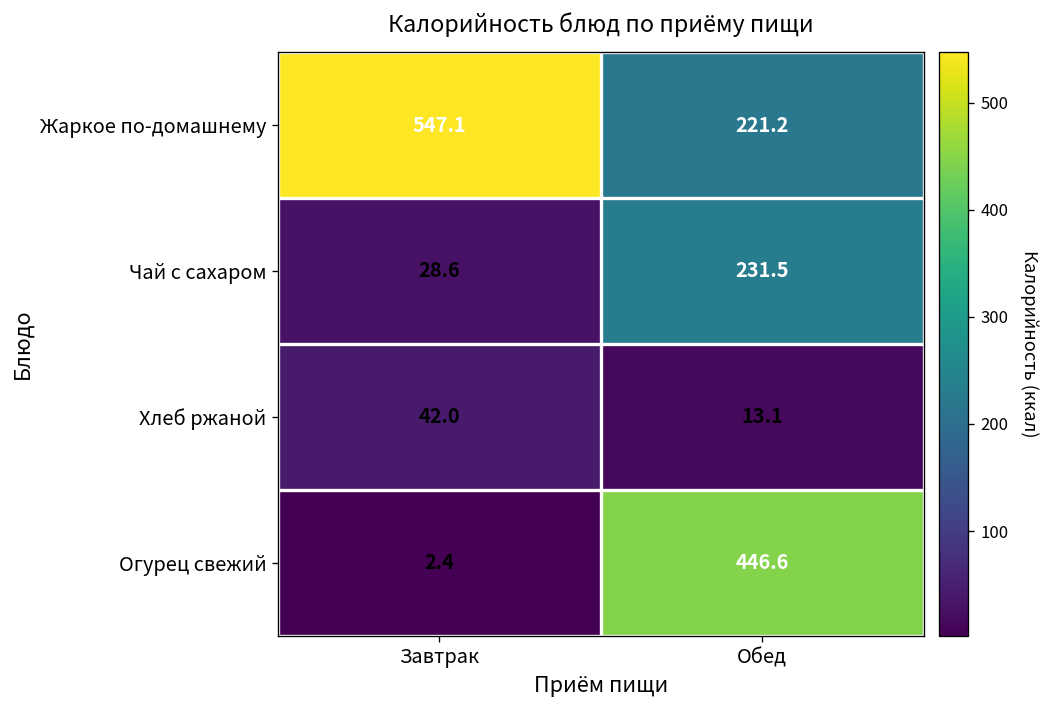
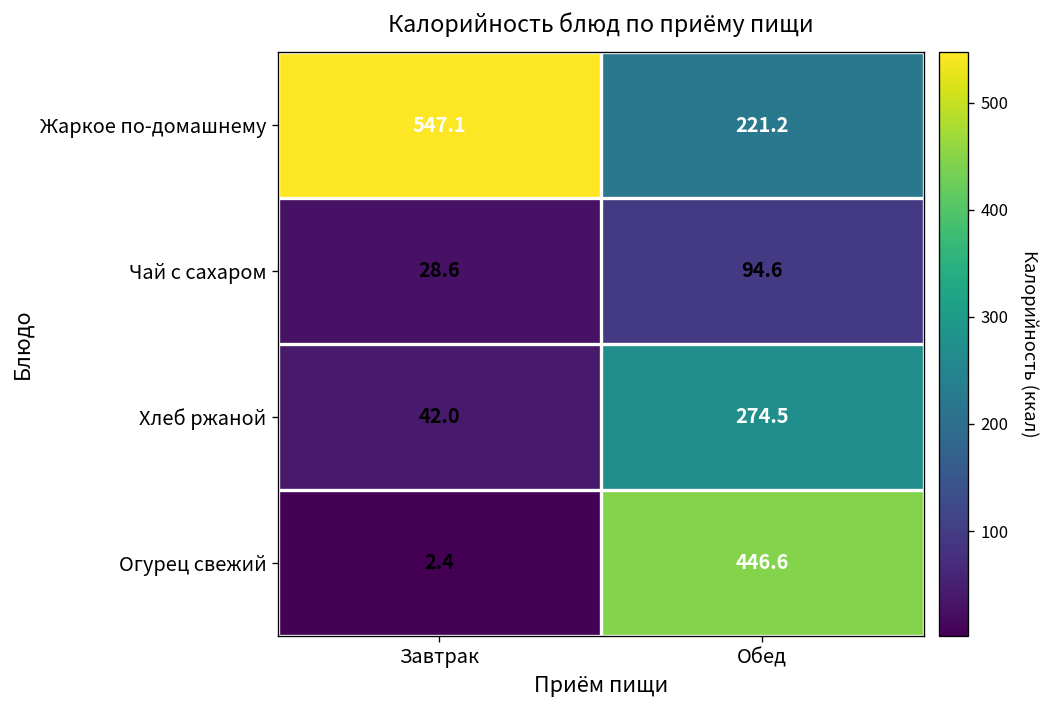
  {
    "Жаркое по-домашнему": {
      "Завтрак": 547.1,
      "Обед": 221.2
    },
    "Чай с сахаром": {
      "Завтрак": 28.6,
-     "Обед": 231.5
+     "Обед": 94.6
    },
    "Хлеб ржаной": {
      "Завтрак": 42.0,
-     "Обед": 13.1
+     "Обед": 274.5
    },
    "Огурец свежий": {
      "Завтрак": 2.4,
      "Обед": 446.6
    }
  }
